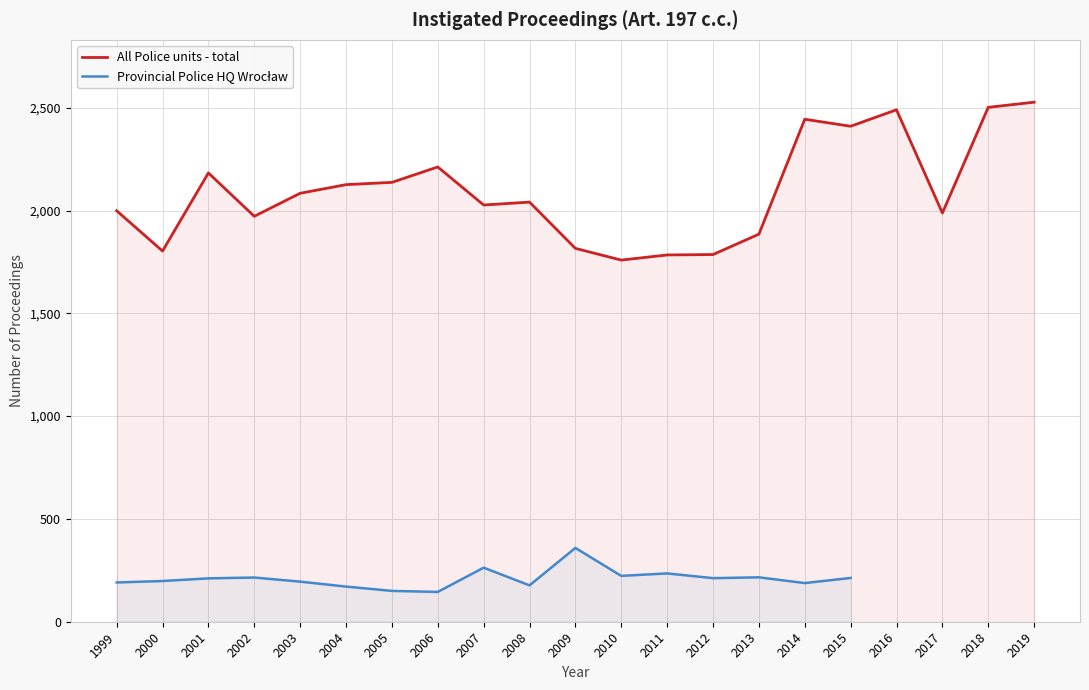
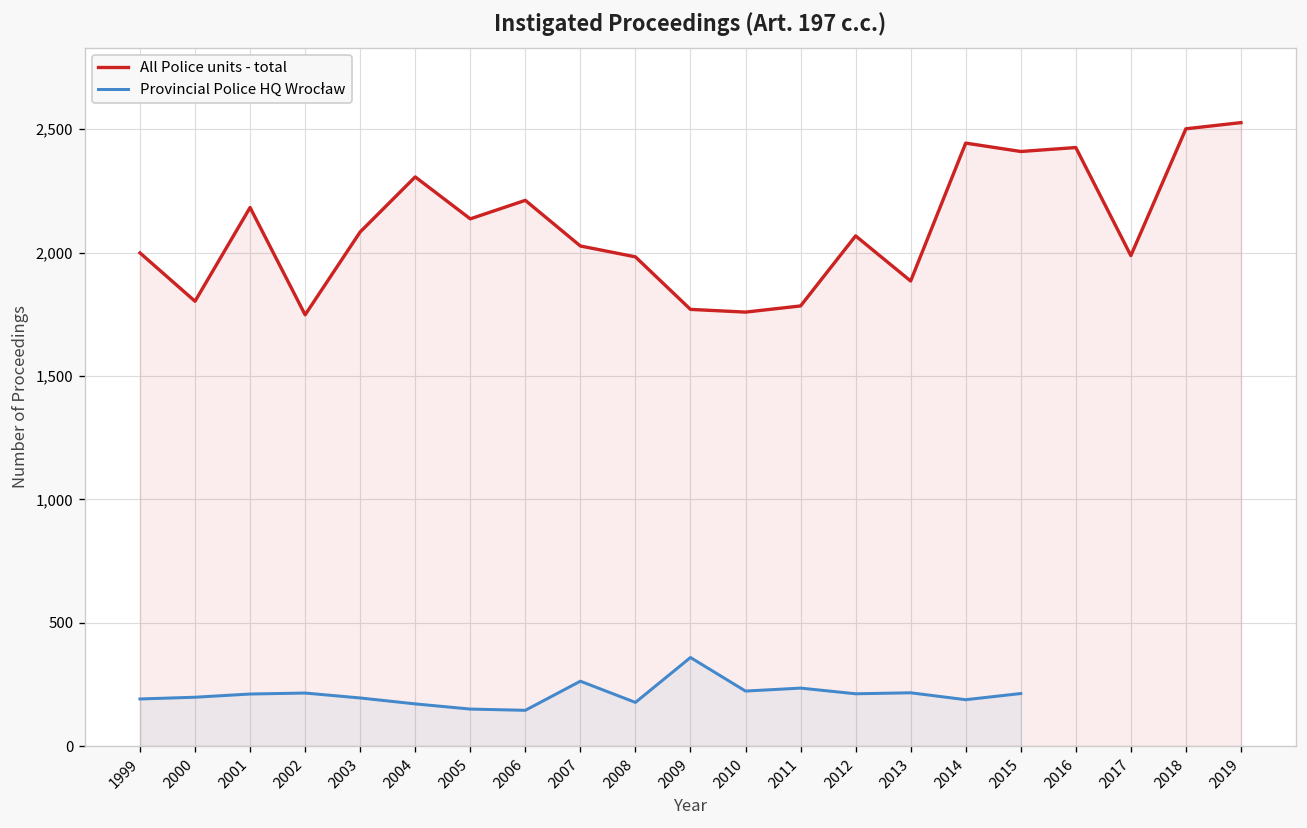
  {
    "All Police units - total": {
      "1999": "2,000",
      "2000": "1,800",
      "2001": "2,180",
-     "2002": "1,970",
+     "2002": "1,750",
      "2003": "2,080",
-     "2004": "2,130",
+     "2004": "2,310",
      "2005": "2,140",
      "2006": "2,210",
      "2007": "2,030",
-     "2008": "2,040",
-     "2009": "1,820",
+     "2008": "1,980",
+     "2009": "1,770",
      "2010": "1,760",
      "2011": "1,780",
-     "2012": "1,790",
+     "2012": "2,070",
      "2013": "1,890",
      "2014": "2,440",
      "2015": "2,410",
-     "2016": "2,490",
+     "2016": "2,430",
      "2017": "1,990",
      "2018": "2,500",
      "2019": "2,530"
    },
    "Provincial Police HQ Wrocław": {
      "1999": "190",
      "2000": "200",
      "2001": "210",
      "2002": "220",
      "2003": "200",
      "2004": "170",
      "2005": "150",
      "2006": "150",
      "2007": "260",
      "2008": "180",
      "2009": "360",
      "2010": "220",
      "2011": "240",
      "2012": "210",
      "2013": "220",
      "2014": "190",
      "2015": "210"
    }
  }
